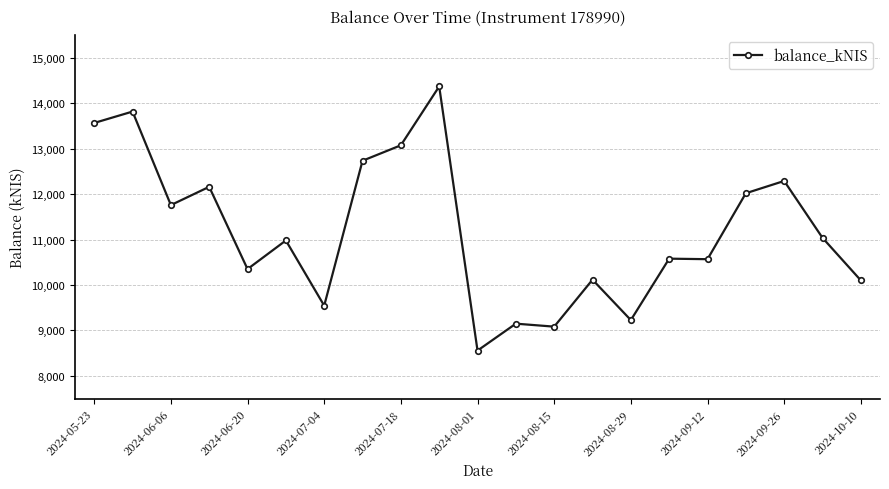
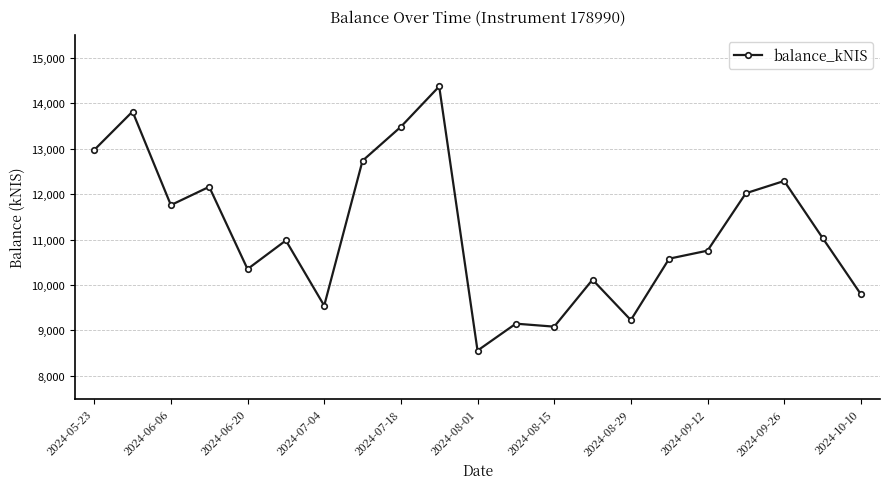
  {
-   "2024-05-23": "13,600",
+   "2024-05-23": "13,000",
    "2024-06-06": "11,800",
    "2024-06-20": "10,400",
    "2024-07-04": "9,500",
-   "2024-07-18": "13,100",
+   "2024-07-18": "13,500",
    "2024-08-01": "8,600",
    "2024-08-15": "9,100",
    "2024-08-29": "9,200",
-   "2024-09-12": "10,600",
+   "2024-09-12": "10,800",
    "2024-09-26": "12,300",
-   "2024-10-10": "10,100"
+   "2024-10-10": "9,800"
  }
